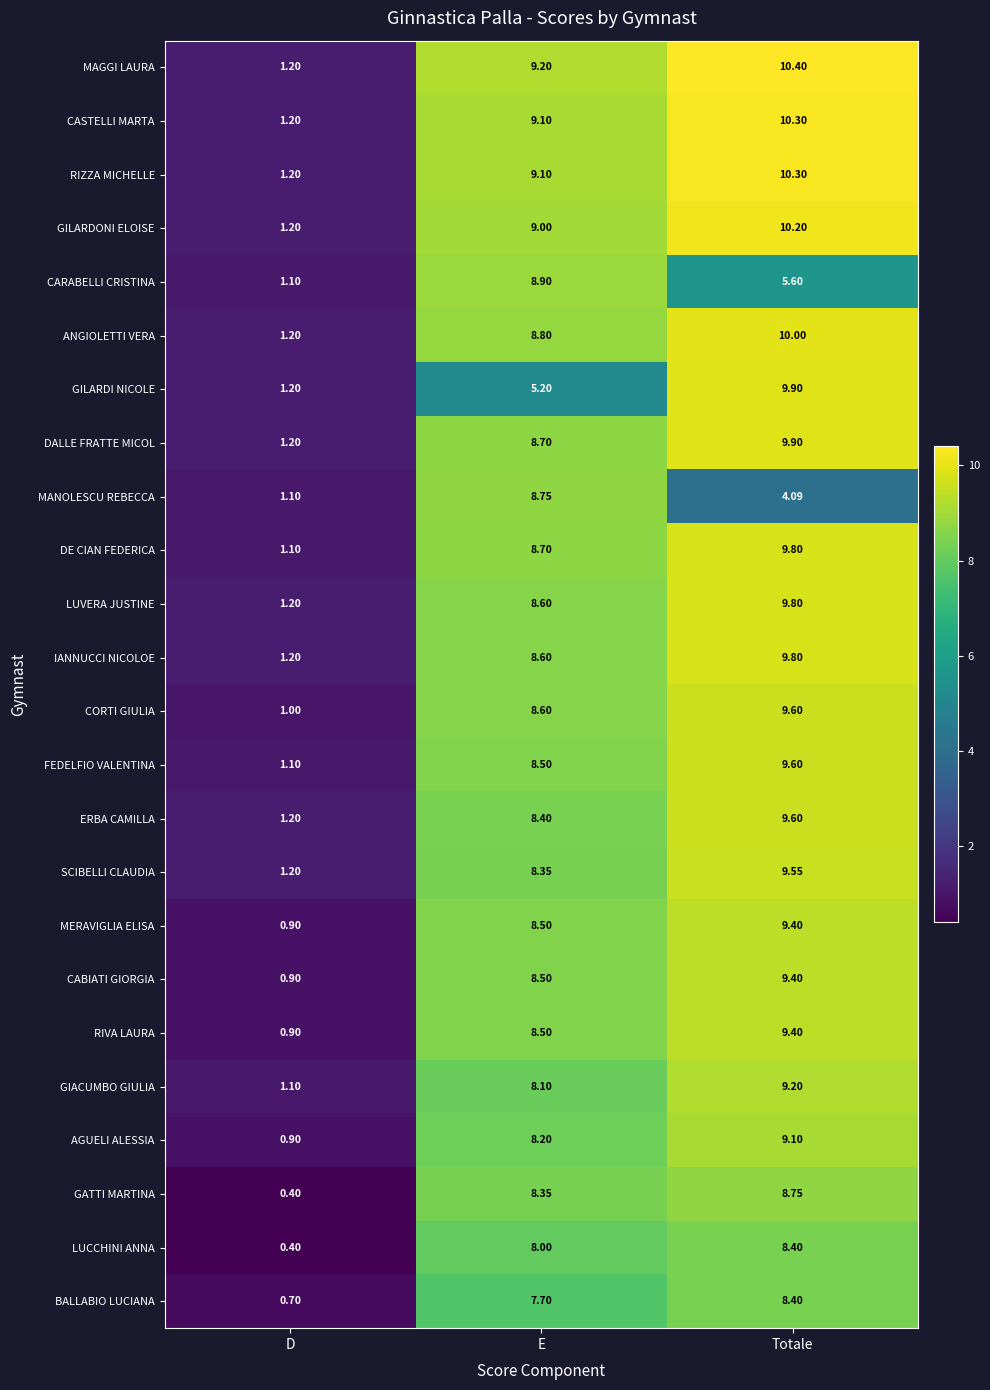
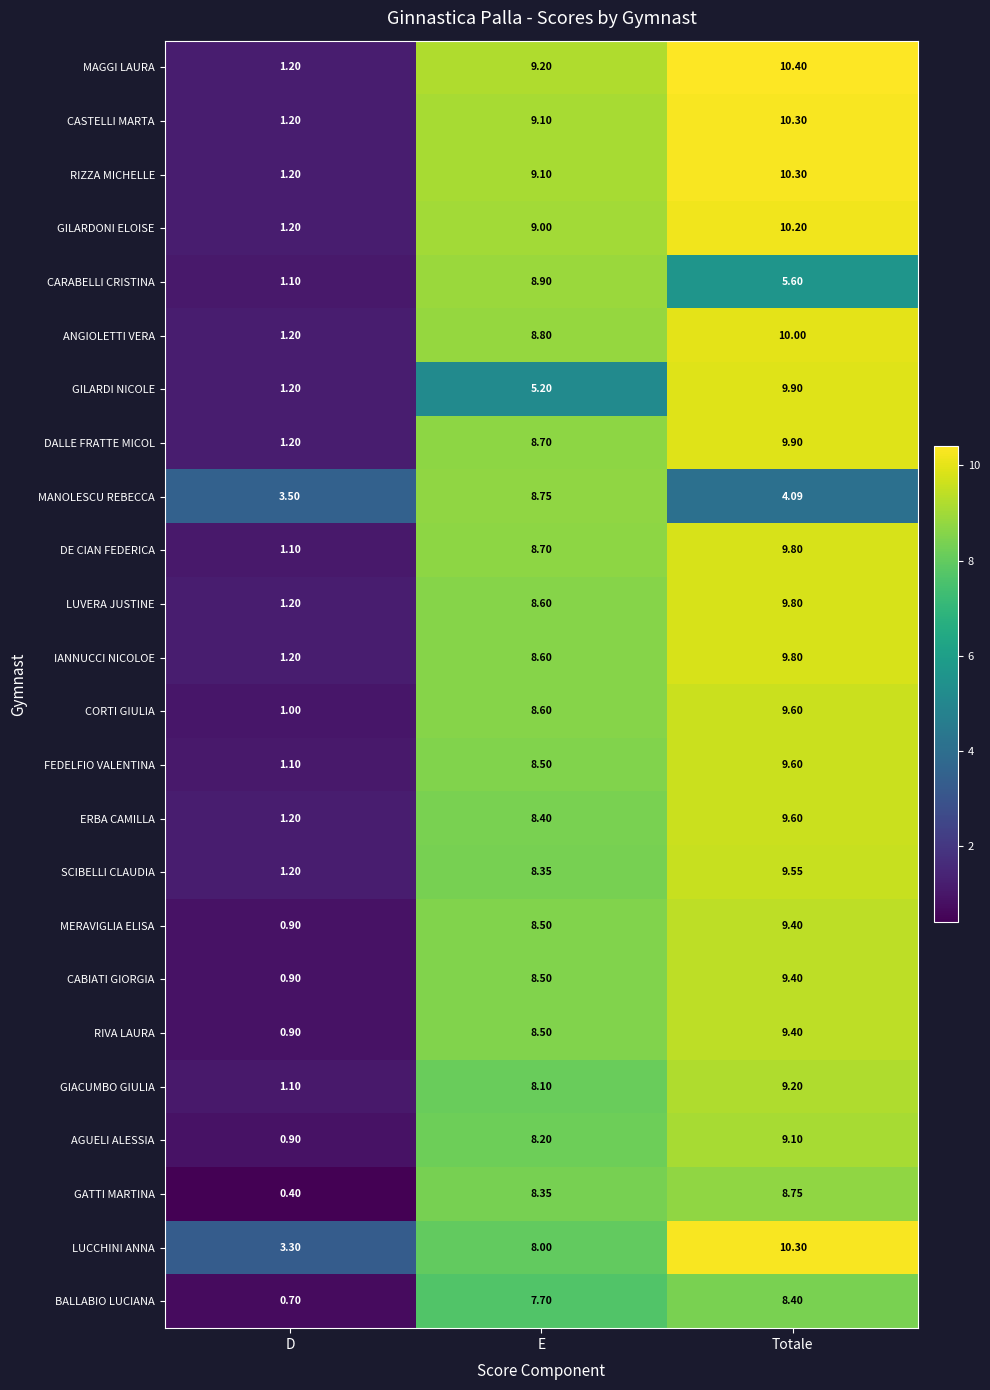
  {
    "MAGGI LAURA": {
      "D": 1.20,
      "E": 9.20,
      "Totale": 10.40
    },
    "CASTELLI MARTA": {
      "D": 1.20,
      "E": 9.10,
      "Totale": 10.30
    },
    "RIZZA MICHELLE": {
      "D": 1.20,
      "E": 9.10,
      "Totale": 10.30
    },
    "GILARDONI ELOISE": {
      "D": 1.20,
      "E": 9.00,
      "Totale": 10.20
    },
    "CARABELLI CRISTINA": {
      "D": 1.10,
      "E": 8.90,
      "Totale": 5.60
    },
    "ANGIOLETTI VERA": {
      "D": 1.20,
      "E": 8.80,
      "Totale": 10.00
    },
    "GILARDI NICOLE": {
      "D": 1.20,
      "E": 5.20,
      "Totale": 9.90
    },
    "DALLE FRATTE MICOL": {
      "D": 1.20,
      "E": 8.70,
      "Totale": 9.90
    },
    "MANOLESCU REBECCA": {
-     "D": 1.10,
+     "D": 3.50,
      "E": 8.75,
      "Totale": 4.09
    },
    "DE CIAN FEDERICA": {
      "D": 1.10,
      "E": 8.70,
      "Totale": 9.80
    },
    "LUVERA JUSTINE": {
      "D": 1.20,
      "E": 8.60,
      "Totale": 9.80
    },
    "IANNUCCI NICOLOE": {
      "D": 1.20,
      "E": 8.60,
      "Totale": 9.80
    },
    "CORTI GIULIA": {
      "D": 1.00,
      "E": 8.60,
      "Totale": 9.60
    },
    "FEDELFIO VALENTINA": {
      "D": 1.10,
      "E": 8.50,
      "Totale": 9.60
    },
    "ERBA CAMILLA": {
      "D": 1.20,
      "E": 8.40,
      "Totale": 9.60
    },
    "SCIBELLI CLAUDIA": {
      "D": 1.20,
      "E": 8.35,
      "Totale": 9.55
    },
    "MERAVIGLIA ELISA": {
      "D": 0.90,
      "E": 8.50,
      "Totale": 9.40
    },
    "CABIATI GIORGIA": {
      "D": 0.90,
      "E": 8.50,
      "Totale": 9.40
    },
    "RIVA LAURA": {
      "D": 0.90,
      "E": 8.50,
      "Totale": 9.40
    },
    "GIACUMBO GIULIA": {
      "D": 1.10,
      "E": 8.10,
      "Totale": 9.20
    },
    "AGUELI ALESSIA": {
      "D": 0.90,
      "E": 8.20,
      "Totale": 9.10
    },
    "GATTI MARTINA": {
      "D": 0.40,
      "E": 8.35,
      "Totale": 8.75
    },
    "LUCCHINI ANNA": {
-     "D": 0.40,
+     "D": 3.30,
      "E": 8.00,
-     "Totale": 8.40
+     "Totale": 10.30
    },
    "BALLABIO LUCIANA": {
      "D": 0.70,
      "E": 7.70,
      "Totale": 8.40
    }
  }
